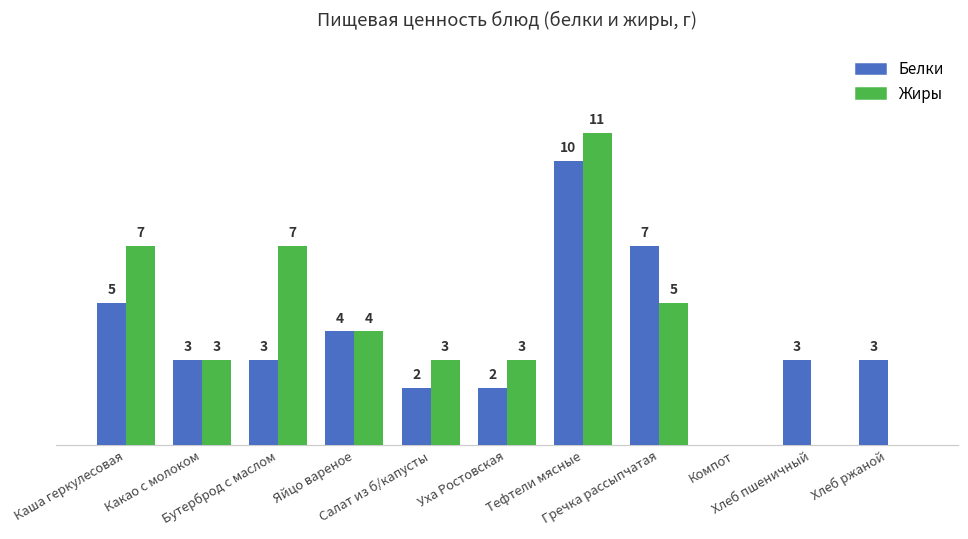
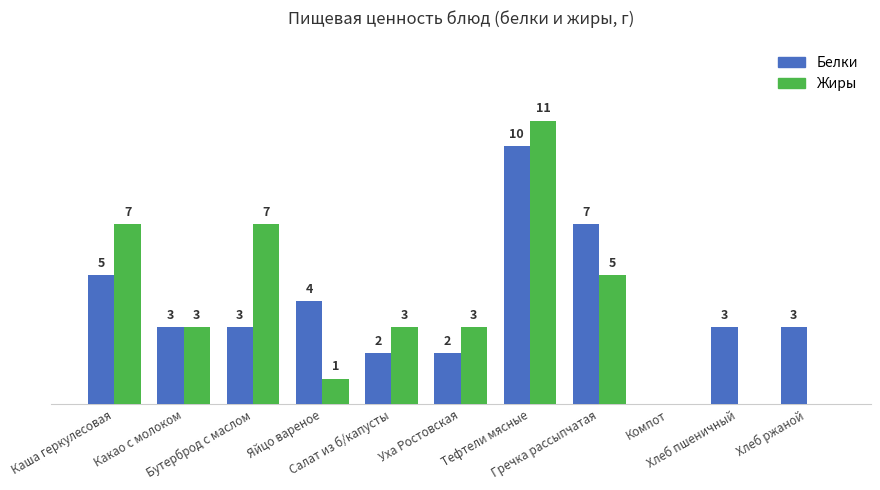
  {
    "Белки": {
      "Каша геркулесовая": 5,
      "Какао с молоком": 3,
      "Бутерброд с маслом": 3,
      "Яйцо вареное": 4,
      "Салат из б/капусты": 2,
      "Уха Ростовская": 2,
      "Тефтели мясные": 10,
      "Гречка рассыпчатая": 7,
      "Хлеб пшеничный": 3,
      "Хлеб ржаной": 3
    },
    "Жиры": {
      "Каша геркулесовая": 7,
      "Какао с молоком": 3,
      "Бутерброд с маслом": 7,
-     "Яйцо вареное": 4,
+     "Яйцо вареное": 1,
      "Салат из б/капусты": 3,
      "Уха Ростовская": 3,
      "Тефтели мясные": 11,
      "Гречка рассыпчатая": 5
    }
  }
